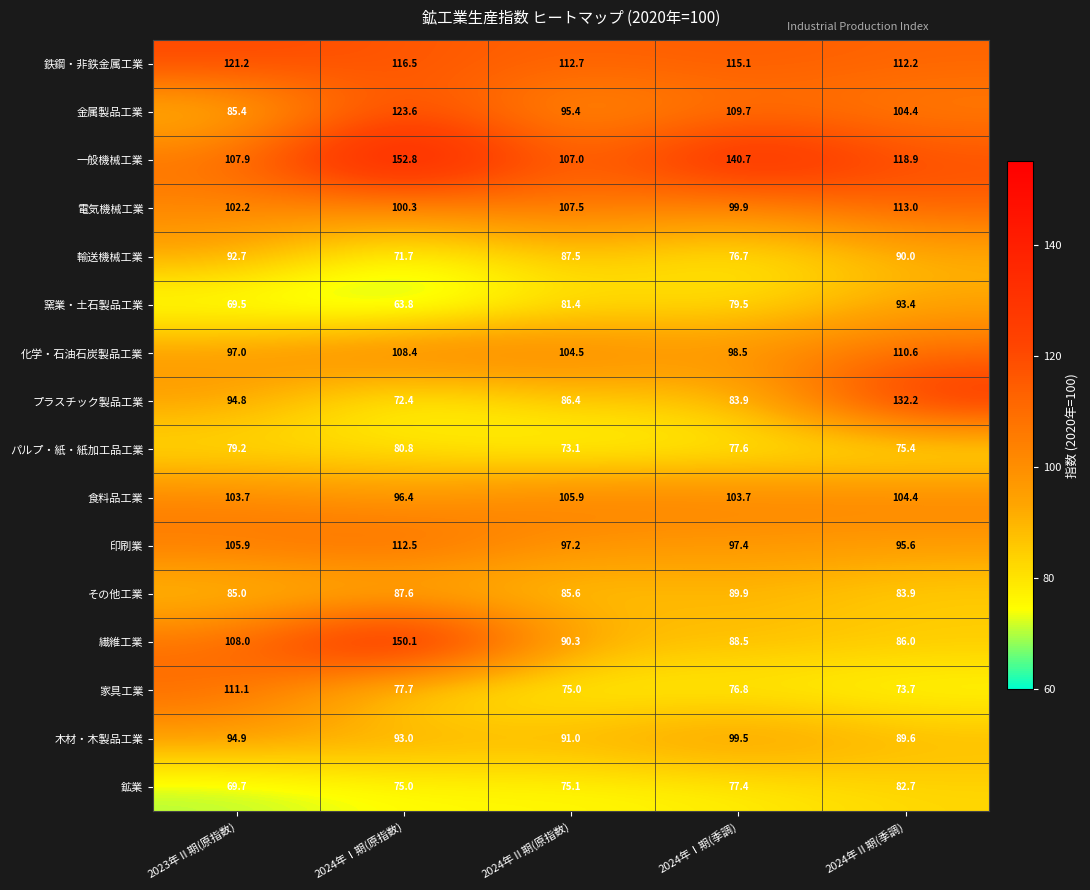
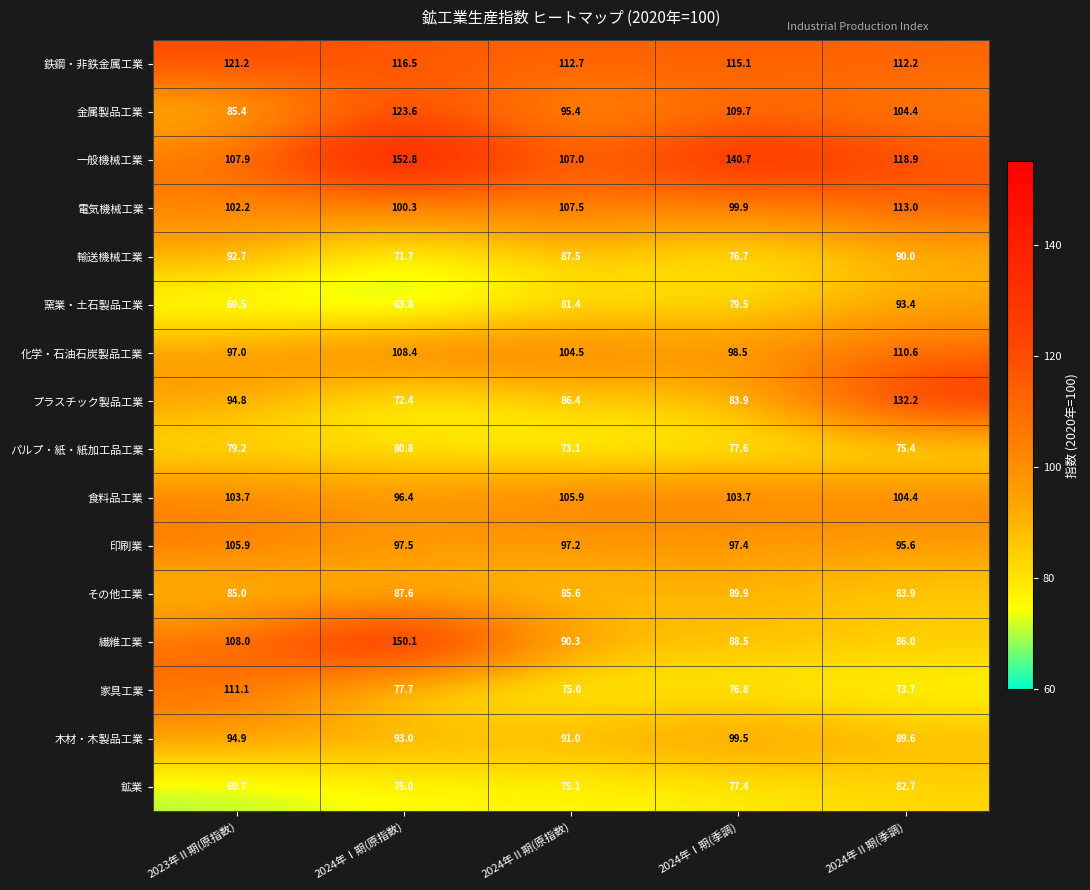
  {
    "鉄鋼・非鉄金属工業": {
      "2023年Ⅱ期(原指数)": 121.2,
      "2024年Ⅰ期(原指数)": 116.5,
      "2024年Ⅱ期(原指数)": 112.7,
      "2024年Ⅰ期(季調)": 115.1,
      "2024年Ⅱ期(季調)": 112.2
    },
    "金属製品工業": {
      "2023年Ⅱ期(原指数)": 85.4,
      "2024年Ⅰ期(原指数)": 123.6,
      "2024年Ⅱ期(原指数)": 95.4,
      "2024年Ⅰ期(季調)": 109.7,
      "2024年Ⅱ期(季調)": 104.4
    },
    "一般機械工業": {
      "2023年Ⅱ期(原指数)": 107.9,
      "2024年Ⅰ期(原指数)": 152.8,
      "2024年Ⅱ期(原指数)": 107.0,
      "2024年Ⅰ期(季調)": 140.7,
      "2024年Ⅱ期(季調)": 118.9
    },
    "電気機械工業": {
      "2023年Ⅱ期(原指数)": 102.2,
      "2024年Ⅰ期(原指数)": 100.3,
      "2024年Ⅱ期(原指数)": 107.5,
      "2024年Ⅰ期(季調)": 99.9,
      "2024年Ⅱ期(季調)": 113.0
    },
    "輸送機械工業": {
      "2023年Ⅱ期(原指数)": 92.7,
      "2024年Ⅰ期(原指数)": 71.7,
      "2024年Ⅱ期(原指数)": 87.5,
      "2024年Ⅰ期(季調)": 76.7,
      "2024年Ⅱ期(季調)": 90.0
    },
    "窯業・土石製品工業": {
      "2023年Ⅱ期(原指数)": 69.5,
      "2024年Ⅰ期(原指数)": 63.8,
      "2024年Ⅱ期(原指数)": 81.4,
      "2024年Ⅰ期(季調)": 79.5,
      "2024年Ⅱ期(季調)": 93.4
    },
    "化学・石油石炭製品工業": {
      "2023年Ⅱ期(原指数)": 97.0,
      "2024年Ⅰ期(原指数)": 108.4,
      "2024年Ⅱ期(原指数)": 104.5,
      "2024年Ⅰ期(季調)": 98.5,
      "2024年Ⅱ期(季調)": 110.6
    },
    "プラスチック製品工業": {
      "2023年Ⅱ期(原指数)": 94.8,
      "2024年Ⅰ期(原指数)": 72.4,
      "2024年Ⅱ期(原指数)": 86.4,
      "2024年Ⅰ期(季調)": 83.9,
      "2024年Ⅱ期(季調)": 132.2
    },
    "パルプ・紙・紙加工品工業": {
      "2023年Ⅱ期(原指数)": 79.2,
      "2024年Ⅰ期(原指数)": 80.8,
      "2024年Ⅱ期(原指数)": 73.1,
      "2024年Ⅰ期(季調)": 77.6,
      "2024年Ⅱ期(季調)": 75.4
    },
    "食料品工業": {
      "2023年Ⅱ期(原指数)": 103.7,
      "2024年Ⅰ期(原指数)": 96.4,
      "2024年Ⅱ期(原指数)": 105.9,
      "2024年Ⅰ期(季調)": 103.7,
      "2024年Ⅱ期(季調)": 104.4
    },
    "印刷業": {
      "2023年Ⅱ期(原指数)": 105.9,
-     "2024年Ⅰ期(原指数)": 112.5,
+     "2024年Ⅰ期(原指数)": 97.5,
      "2024年Ⅱ期(原指数)": 97.2,
      "2024年Ⅰ期(季調)": 97.4,
      "2024年Ⅱ期(季調)": 95.6
    },
    "その他工業": {
      "2023年Ⅱ期(原指数)": 85.0,
      "2024年Ⅰ期(原指数)": 87.6,
      "2024年Ⅱ期(原指数)": 85.6,
      "2024年Ⅰ期(季調)": 89.9,
      "2024年Ⅱ期(季調)": 83.9
    },
    "繊維工業": {
      "2023年Ⅱ期(原指数)": 108.0,
      "2024年Ⅰ期(原指数)": 150.1,
      "2024年Ⅱ期(原指数)": 90.3,
      "2024年Ⅰ期(季調)": 88.5,
      "2024年Ⅱ期(季調)": 86.0
    },
    "家具工業": {
      "2023年Ⅱ期(原指数)": 111.1,
      "2024年Ⅰ期(原指数)": 77.7,
      "2024年Ⅱ期(原指数)": 75.0,
      "2024年Ⅰ期(季調)": 76.8,
      "2024年Ⅱ期(季調)": 73.7
    },
    "木材・木製品工業": {
      "2023年Ⅱ期(原指数)": 94.9,
      "2024年Ⅰ期(原指数)": 93.0,
      "2024年Ⅱ期(原指数)": 91.0,
      "2024年Ⅰ期(季調)": 99.5,
      "2024年Ⅱ期(季調)": 89.6
    },
    "鉱業": {
      "2023年Ⅱ期(原指数)": 69.7,
      "2024年Ⅰ期(原指数)": 75.0,
      "2024年Ⅱ期(原指数)": 75.1,
      "2024年Ⅰ期(季調)": 77.4,
      "2024年Ⅱ期(季調)": 82.7
    }
  }
